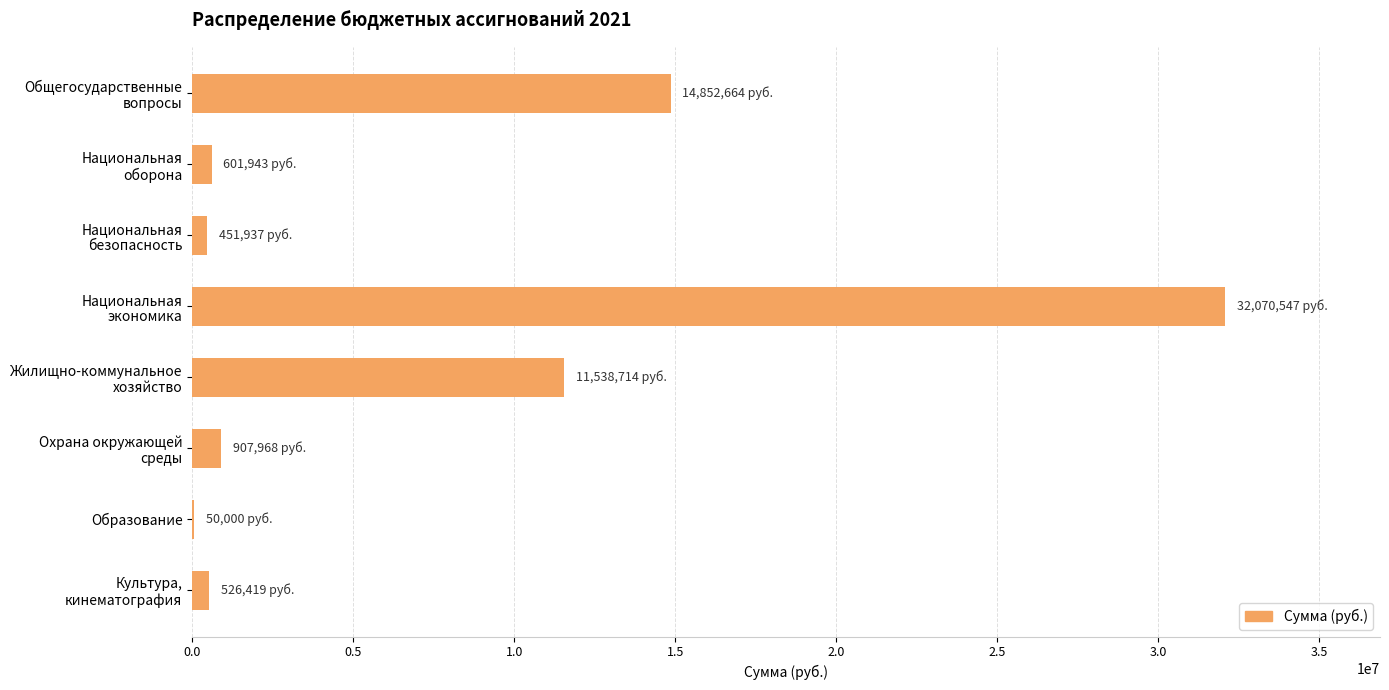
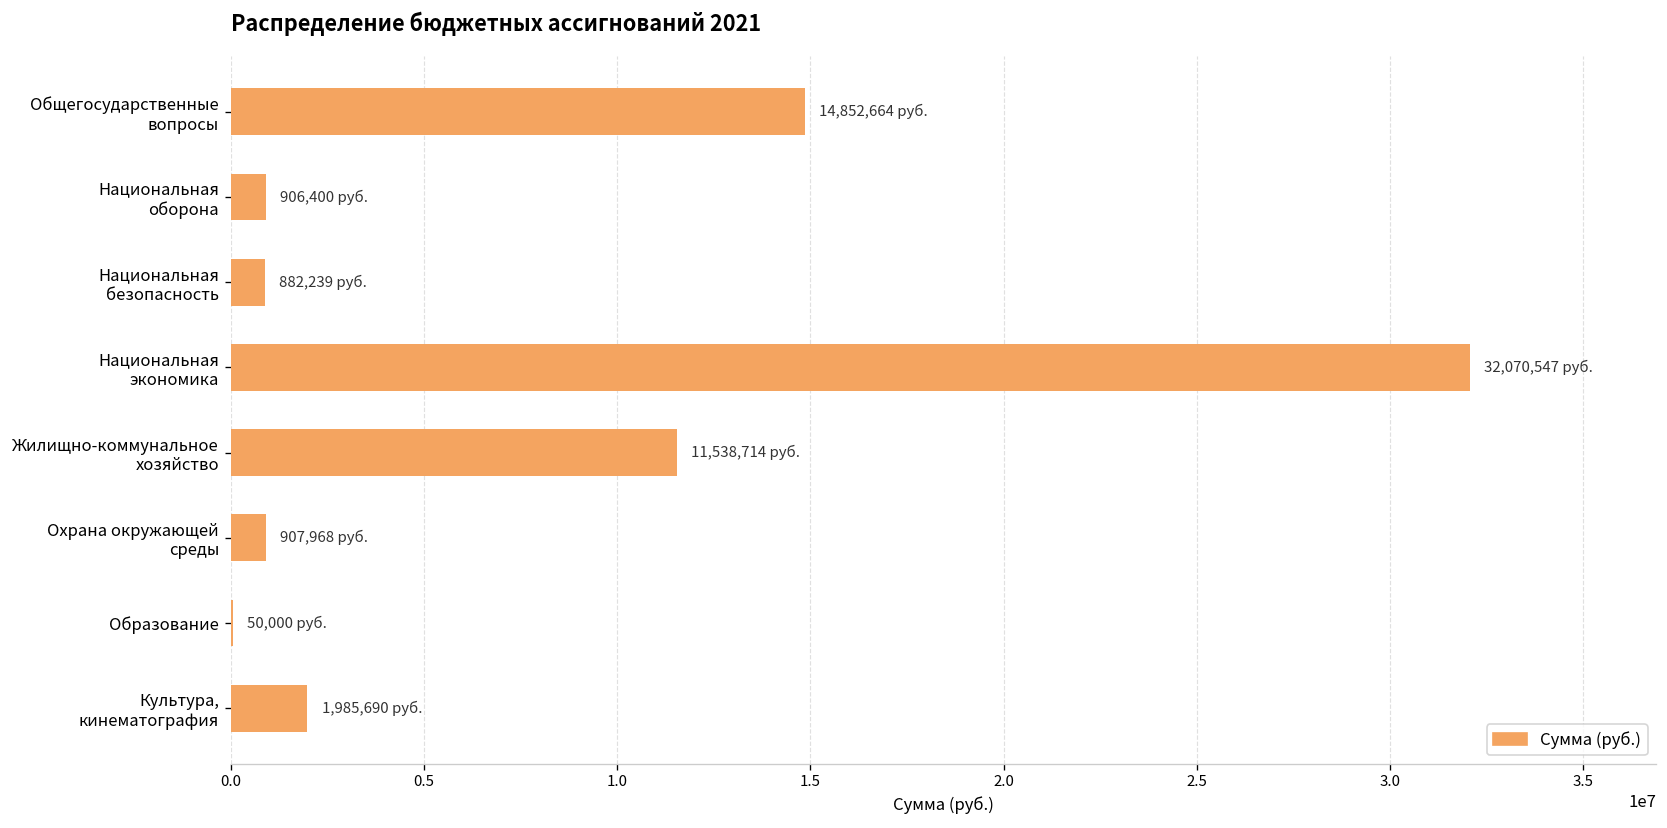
  {
    "Общегосударственные вопросы": "14,852,664",
-   "Национальная оборона": "601,943",
-   "Национальная безопасность": "451,937",
+   "Национальная оборона": "906,400",
+   "Национальная безопасность": "882,239",
    "Национальная экономика": "32,070,547",
    "Жилищно-коммунальное хозяйство": "11,538,714",
    "Охрана окружающей среды": "907,968",
    "Образование": "50,000",
-   "Культура, кинематография": "526,419"
+   "Культура, кинематография": "1,985,690"
  }
